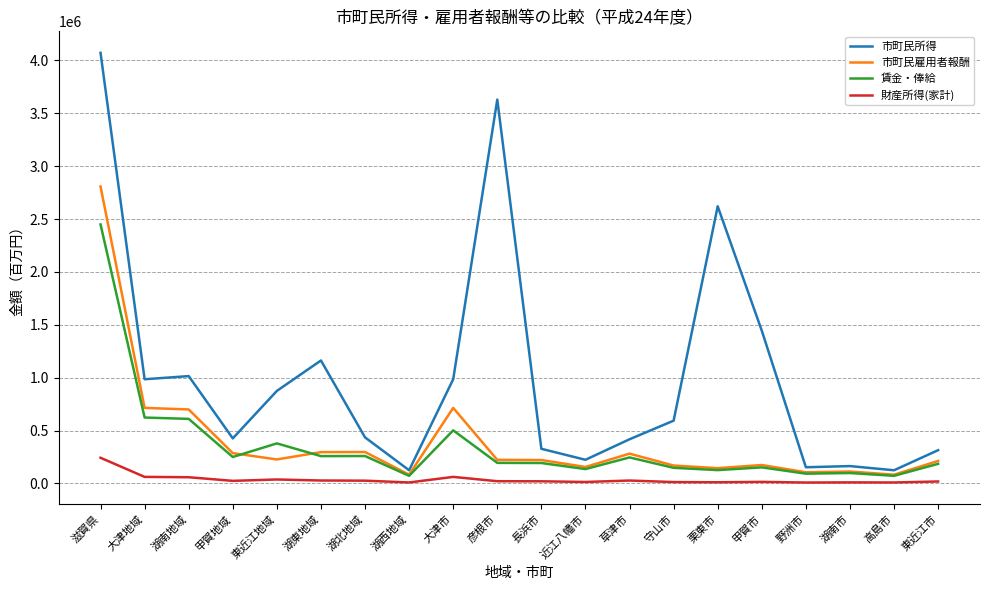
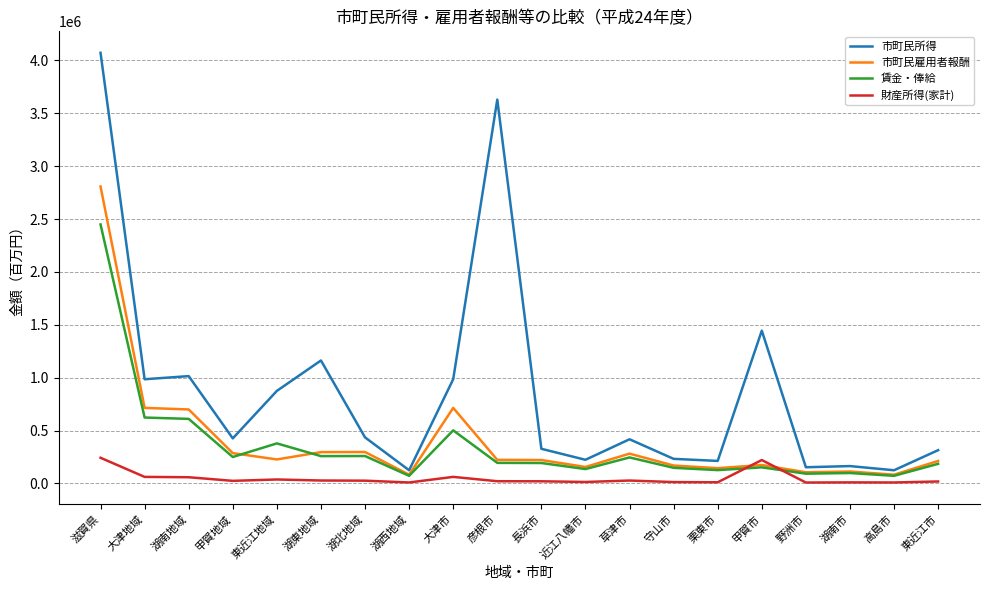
  {
    "市町民所得": {
      "滋賀県": 4070000,
      "大津地域": 990000,
      "湖南地域": 1010000,
      "甲賀地域": 430000,
      "東近江地域": 870000,
      "湖東地域": 1160000,
      "湖北地域": 440000,
      "湖西地域": 120000,
      "大津市": 990000,
      "彦根市": 3630000,
      "長浜市": 330000,
      "近江八幡市": 220000,
      "草津市": 420000,
-     "守山市": 590000,
-     "栗東市": 2620000,
+     "守山市": 230000,
+     "栗東市": 210000,
      "甲賀市": 1440000,
      "野洲市": 150000,
      "湖南市": 160000,
      "高島市": 120000,
      "東近江市": 310000
    },
    "市町民雇用者報酬": {
      "滋賀県": 2810000,
      "大津地域": 710000,
      "湖南地域": 700000,
      "甲賀地域": 290000,
      "東近江地域": 230000,
      "湖東地域": 300000,
      "湖北地域": 300000,
      "大津市": 710000,
      "彦根市": 220000,
      "長浜市": 220000,
      "草津市": 280000,
      "東近江市": 210000
    },
    "賃金・俸給": {
      "滋賀県": 2450000,
      "大津地域": 620000,
      "湖南地域": 610000,
      "甲賀地域": 250000,
      "東近江地域": 380000,
      "湖東地域": 260000,
      "湖北地域": 260000,
      "大津市": 500000,
      "彦根市": 190000,
      "長浜市": 190000,
      "草津市": 250000,
      "東近江市": 190000
    },
    "財産所得(家計)": {
      "滋賀県": 240000,
      "大津地域": 60000,
      "湖南地域": 60000,
      "甲賀地域": 20000,
      "東近江地域": 40000,
      "湖東地域": 30000,
      "湖北地域": 30000,
      "湖西地域": 10000,
      "大津市": 60000,
      "彦根市": 20000,
      "長浜市": 20000,
      "近江八幡市": 10000,
      "草津市": 30000,
      "守山市": 10000,
      "栗東市": 10000,
-     "甲賀市": 10000,
+     "甲賀市": 220000,
      "野洲市": 10000,
      "湖南市": 10000,
      "高島市": 10000,
      "東近江市": 20000
    }
  }
